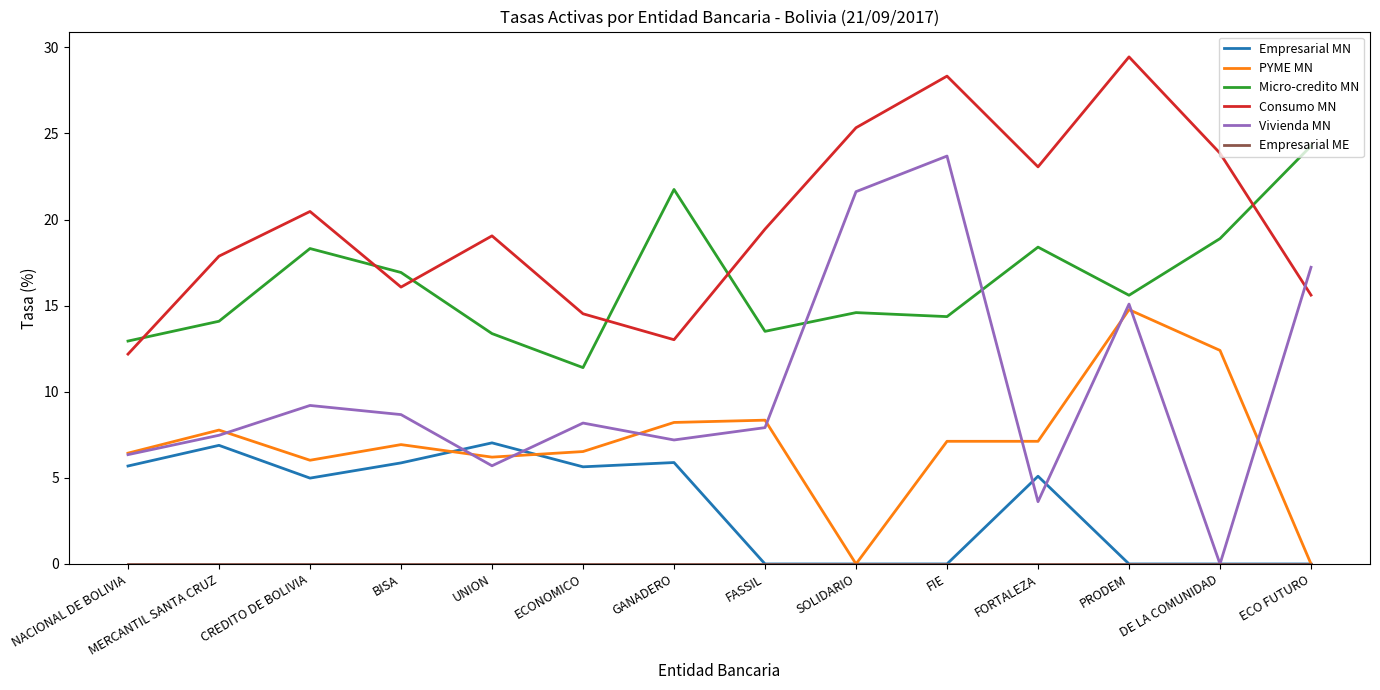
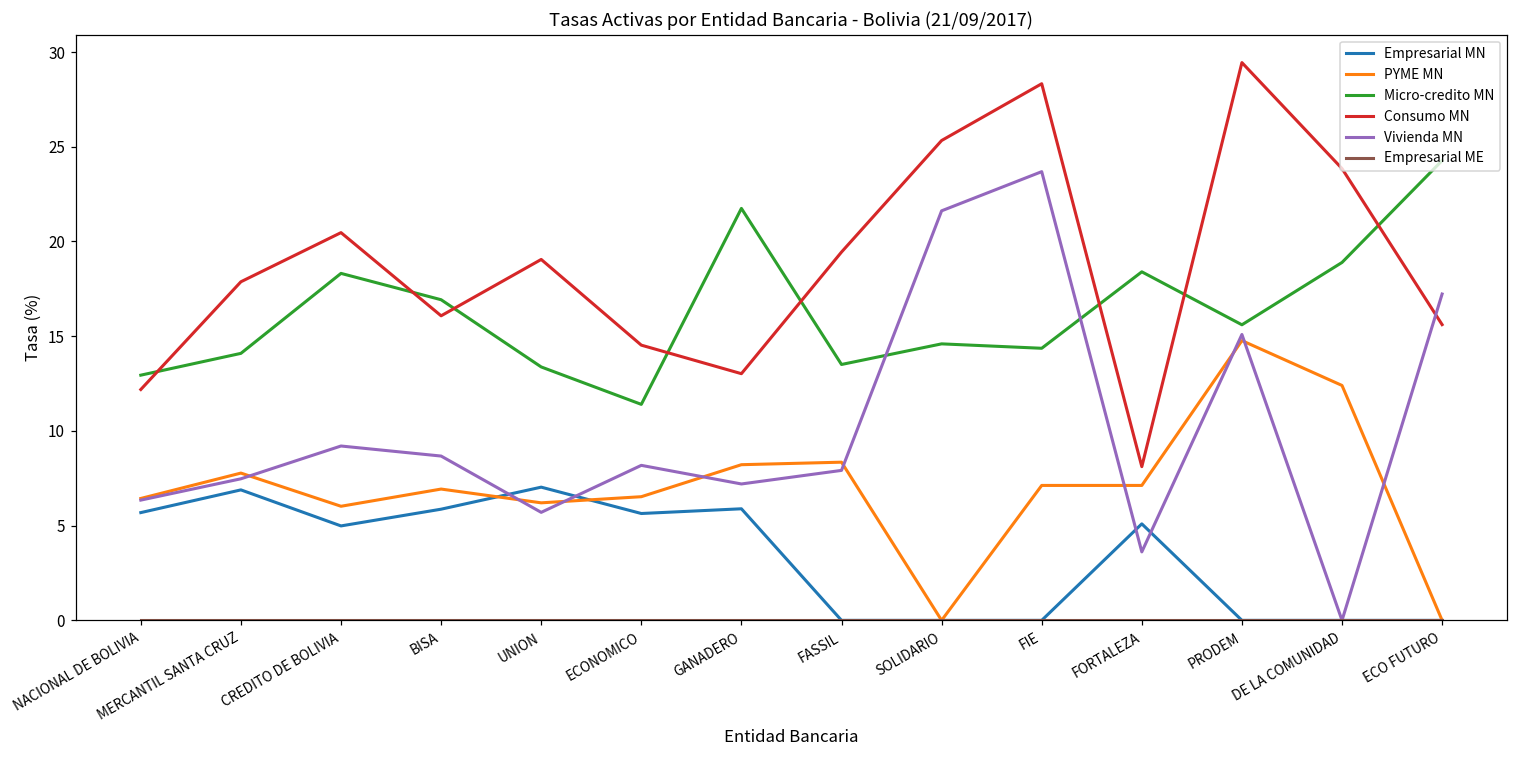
  {
    "Empresarial MN": {
      "NACIONAL DE BOLIVIA": 5.7,
      "MERCANTIL SANTA CRUZ": 6.9,
      "CREDITO DE BOLIVIA": 5.0,
      "BISA": 5.9,
      "UNION": 7.0,
      "ECONOMICO": 5.6,
      "GANADERO": 5.9,
      "FORTALEZA": 5.1
    },
    "PYME MN": {
      "MERCANTIL SANTA CRUZ": 7.8,
      "CREDITO DE BOLIVIA": 6.0,
      "BISA": 6.9,
      "UNION": 6.2,
      "ECONOMICO": 6.5,
      "GANADERO": 8.2,
      "FASSIL": 8.4,
      "FIE": 7.1,
      "FORTALEZA": 7.1,
      "PRODEM": 14.8,
      "DE LA COMUNIDAD": 12.4
    },
    "Micro-credito MN": {
      "NACIONAL DE BOLIVIA": 12.9,
      "MERCANTIL SANTA CRUZ": 14.1,
      "CREDITO DE BOLIVIA": 18.3,
      "BISA": 16.9,
      "UNION": 13.4,
      "ECONOMICO": 11.4,
      "GANADERO": 21.7,
      "FASSIL": 13.5,
      "SOLIDARIO": 14.6,
      "FIE": 14.4,
      "FORTALEZA": 18.4,
      "PRODEM": 15.6,
      "DE LA COMUNIDAD": 18.9
    },
    "Consumo MN": {
      "NACIONAL DE BOLIVIA": 12.2,
      "MERCANTIL SANTA CRUZ": 17.9,
      "CREDITO DE BOLIVIA": 20.5,
      "BISA": 16.1,
      "UNION": 19.1,
      "ECONOMICO": 14.5,
      "GANADERO": 13.0,
      "FASSIL": 19.4,
      "SOLIDARIO": 25.3,
      "FIE": 28.3,
-     "FORTALEZA": 23.1,
+     "FORTALEZA": 8.1,
      "PRODEM": 29.4,
      "ECO FUTURO": 15.6
    },
    "Vivienda MN": {
      "MERCANTIL SANTA CRUZ": 7.5,
      "CREDITO DE BOLIVIA": 9.2,
      "BISA": 8.7,
      "UNION": 5.7,
      "ECONOMICO": 8.2,
      "GANADERO": 7.2,
      "FASSIL": 7.9,
      "SOLIDARIO": 21.6,
      "FIE": 23.7,
      "FORTALEZA": 3.6,
      "PRODEM": 15.1,
      "ECO FUTURO": 17.2
    },
    "Empresarial ME": {
      "NACIONAL DE BOLIVIA": 0.0,
      "MERCANTIL SANTA CRUZ": 0.0,
      "CREDITO DE BOLIVIA": 0.0,
      "BISA": 0.0,
      "UNION": 0.0,
      "ECONOMICO": 0.0,
      "GANADERO": 0.0,
      "FORTALEZA": 0.0
    }
  }
